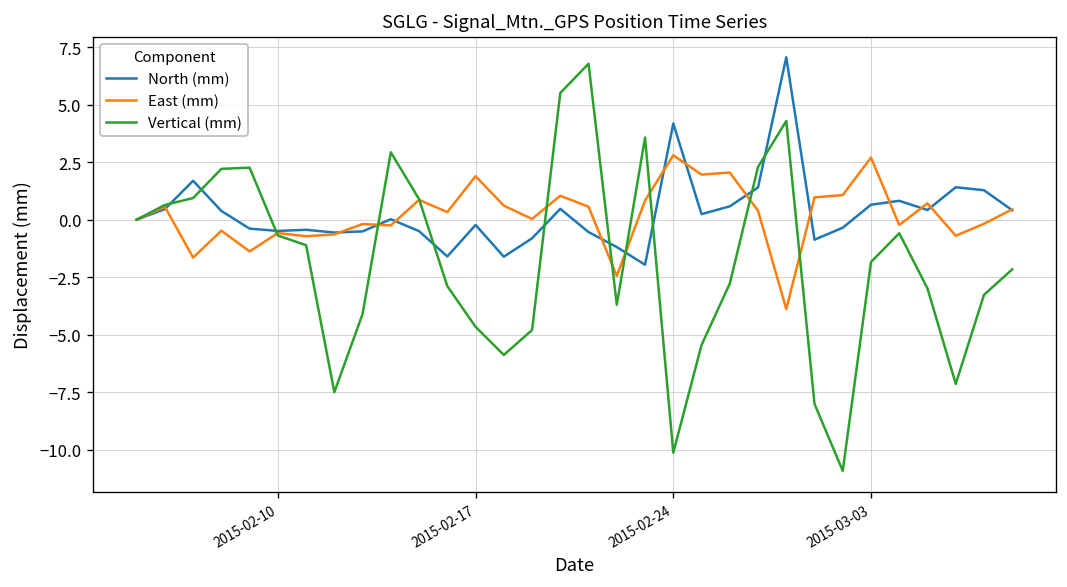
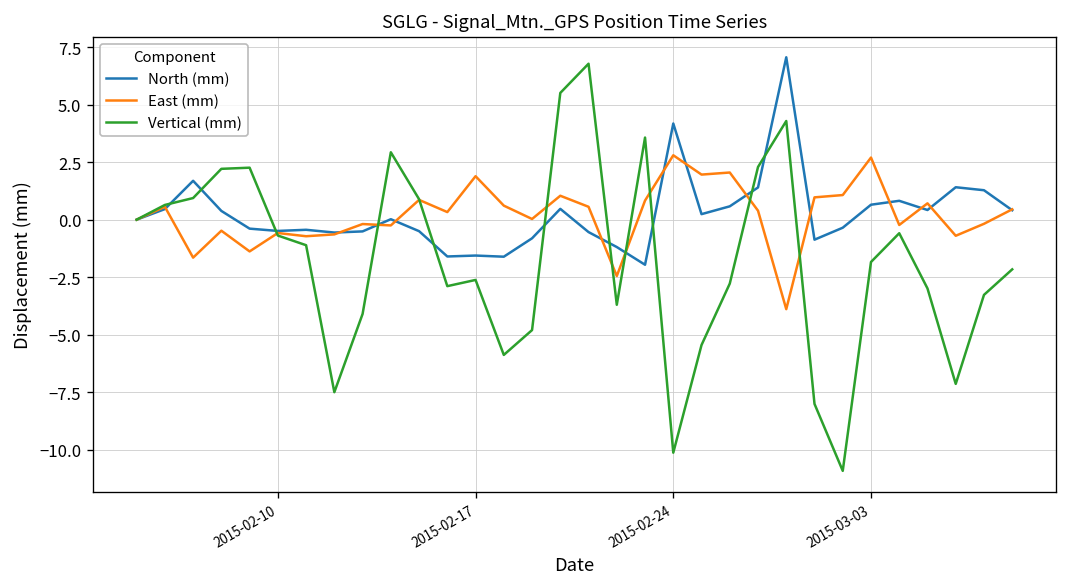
  {
    "North (mm)": {
-     "2015-02-17": -0.2,
+     "2015-02-17": -1.6,
      "2015-02-24": 4.2,
      "2015-03-03": 0.7
    },
    "East (mm)": {
      "2015-02-17": 1.9,
      "2015-02-24": 2.8,
      "2015-03-03": 2.7
    },
    "Vertical (mm)": {
-     "2015-02-17": -4.7,
+     "2015-02-17": -2.6,
      "2015-02-24": -10.1,
      "2015-03-03": -1.8
    }
  }
